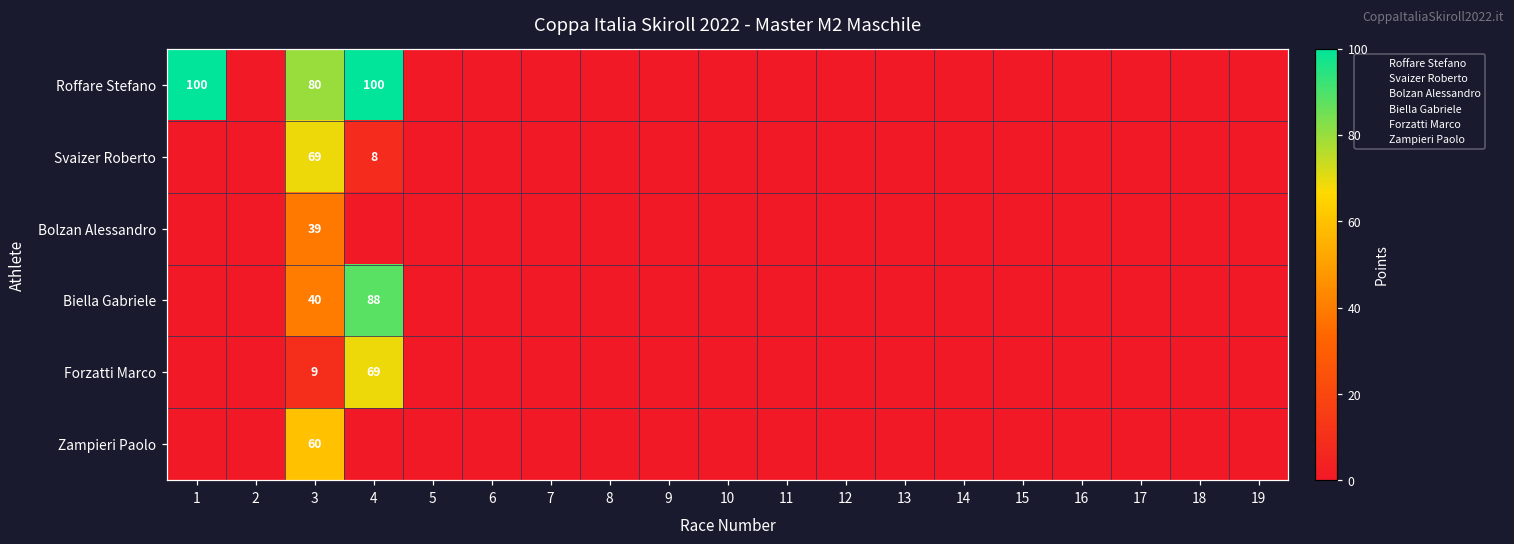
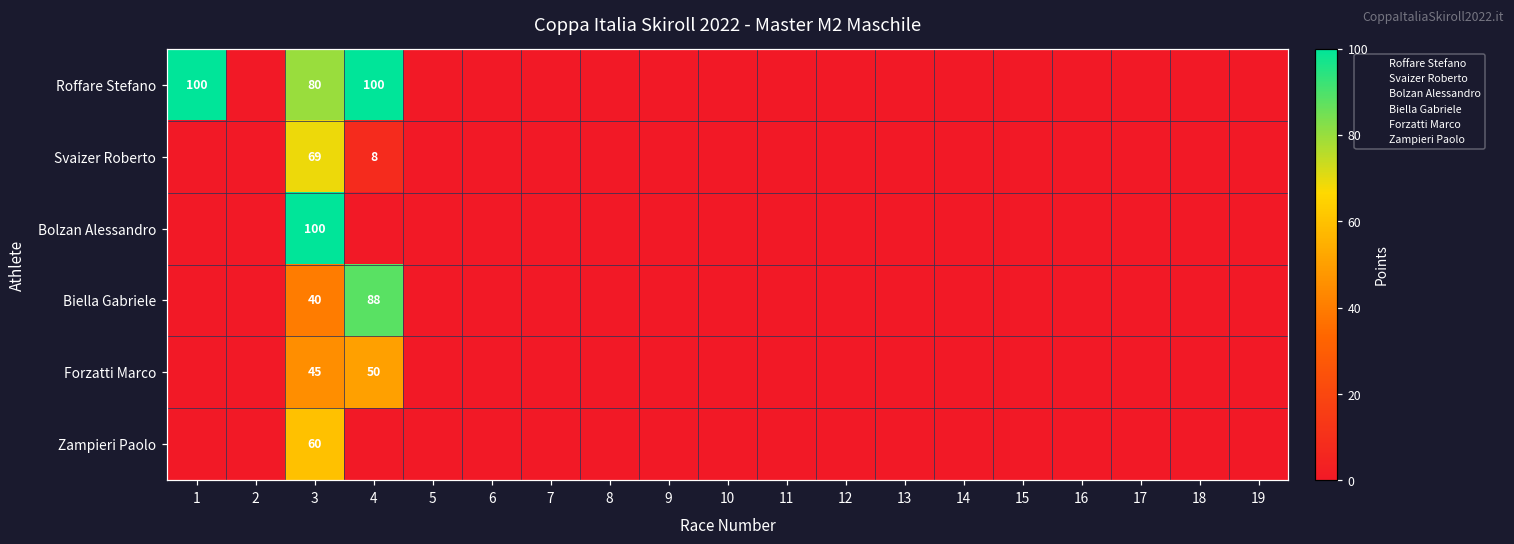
  {
    "Roffare Stefano": {
      "1": 100,
      "3": 80,
      "4": 100
    },
    "Svaizer Roberto": {
      "3": 69,
      "4": 8
    },
    "Bolzan Alessandro": {
-     "3": 39
+     "3": 100
    },
    "Biella Gabriele": {
      "3": 40,
      "4": 88
    },
    "Forzatti Marco": {
-     "3": 9,
-     "4": 69
+     "3": 45,
+     "4": 50
    },
    "Zampieri Paolo": {
      "3": 60
    }
  }
